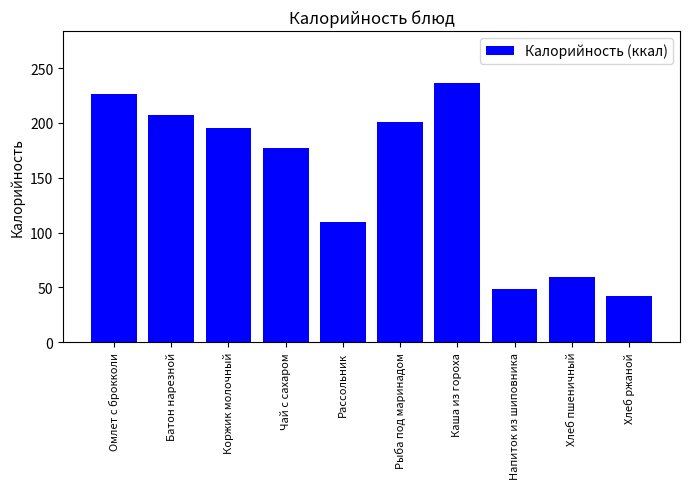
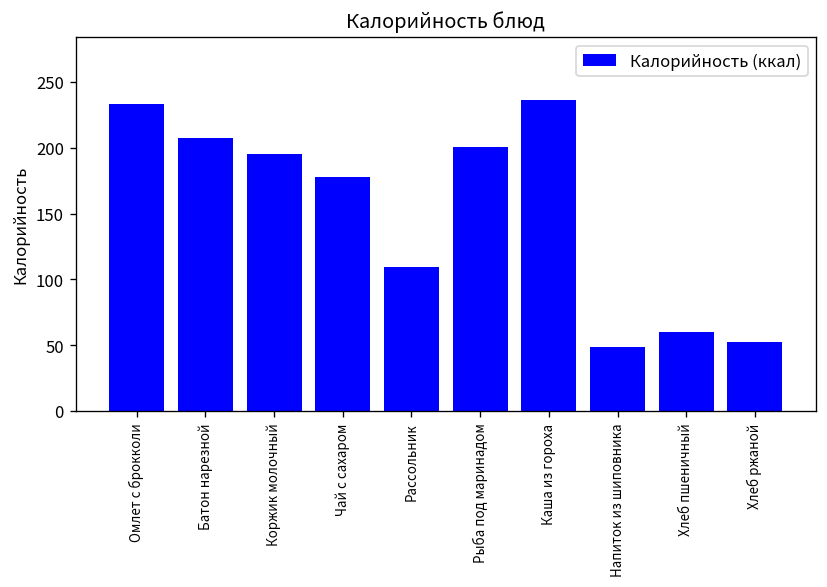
  {
-   "Омлет с брокколи": 226,
+   "Омлет с брокколи": 234,
    "Батон нарезной": 208,
    "Коржик молочный": 195,
    "Чай с сахаром": 178,
    "Рассольник": 109,
    "Рыба под маринадом": 201,
    "Каша из гороха": 236,
    "Напиток из шиповника": 48,
    "Хлеб пшеничный": 60,
-   "Хлеб ржаной": 42
+   "Хлеб ржаной": 52
  }
